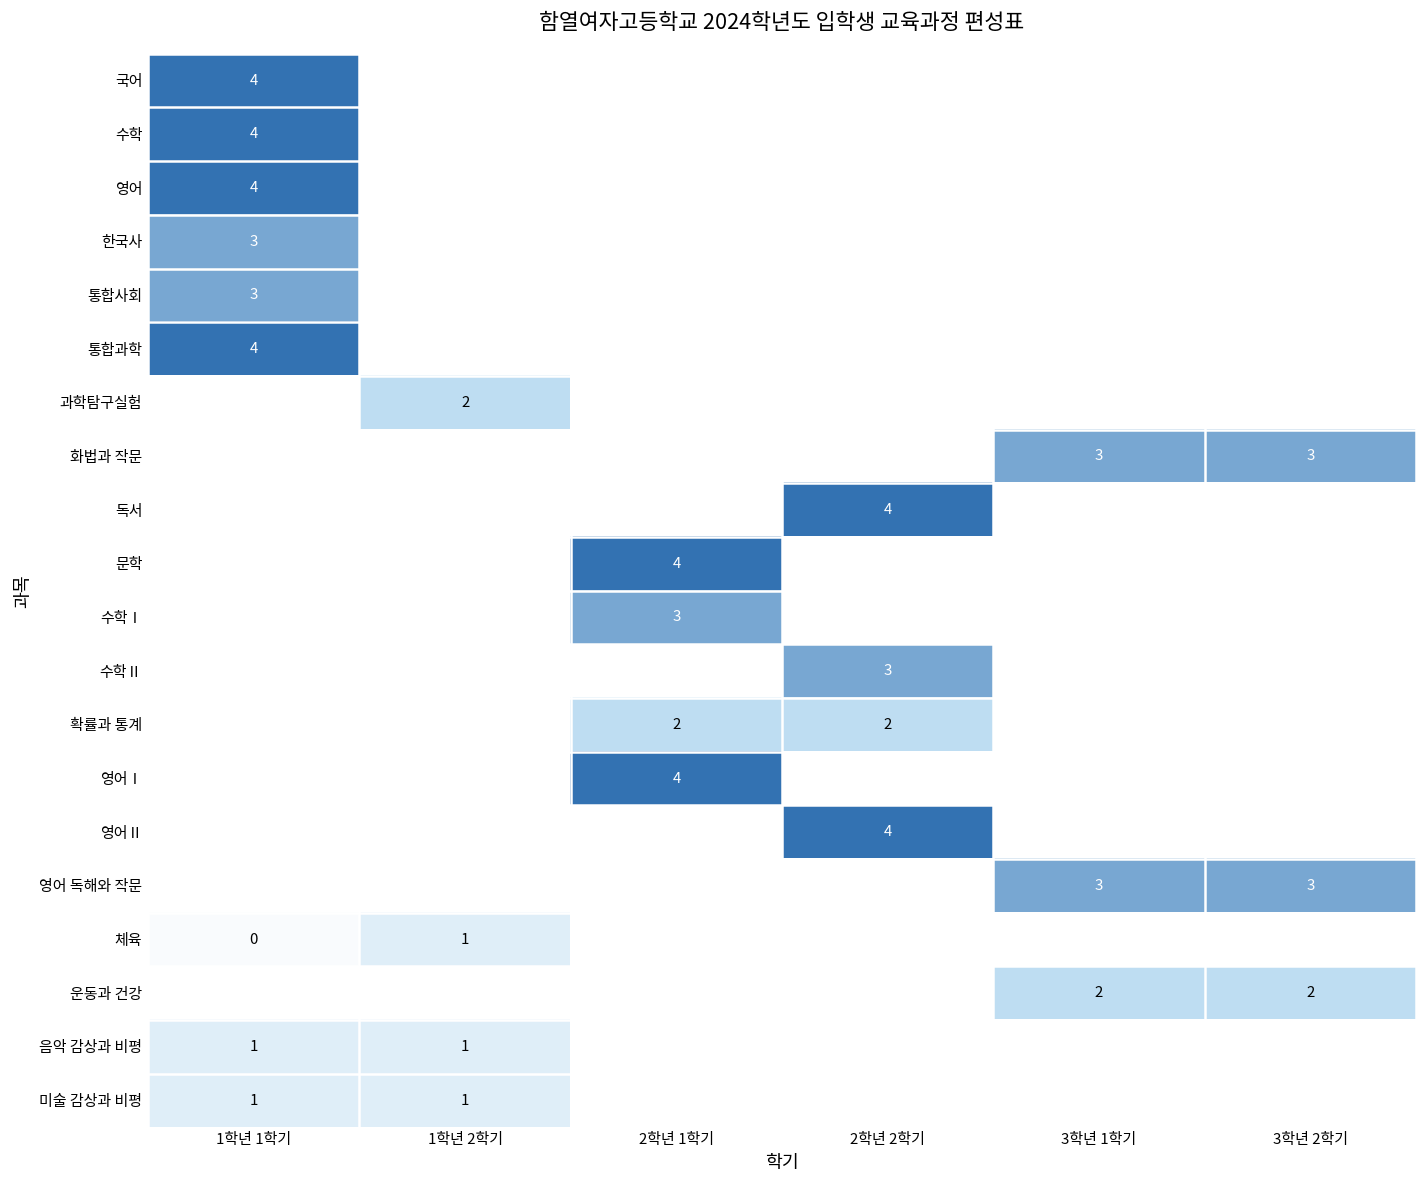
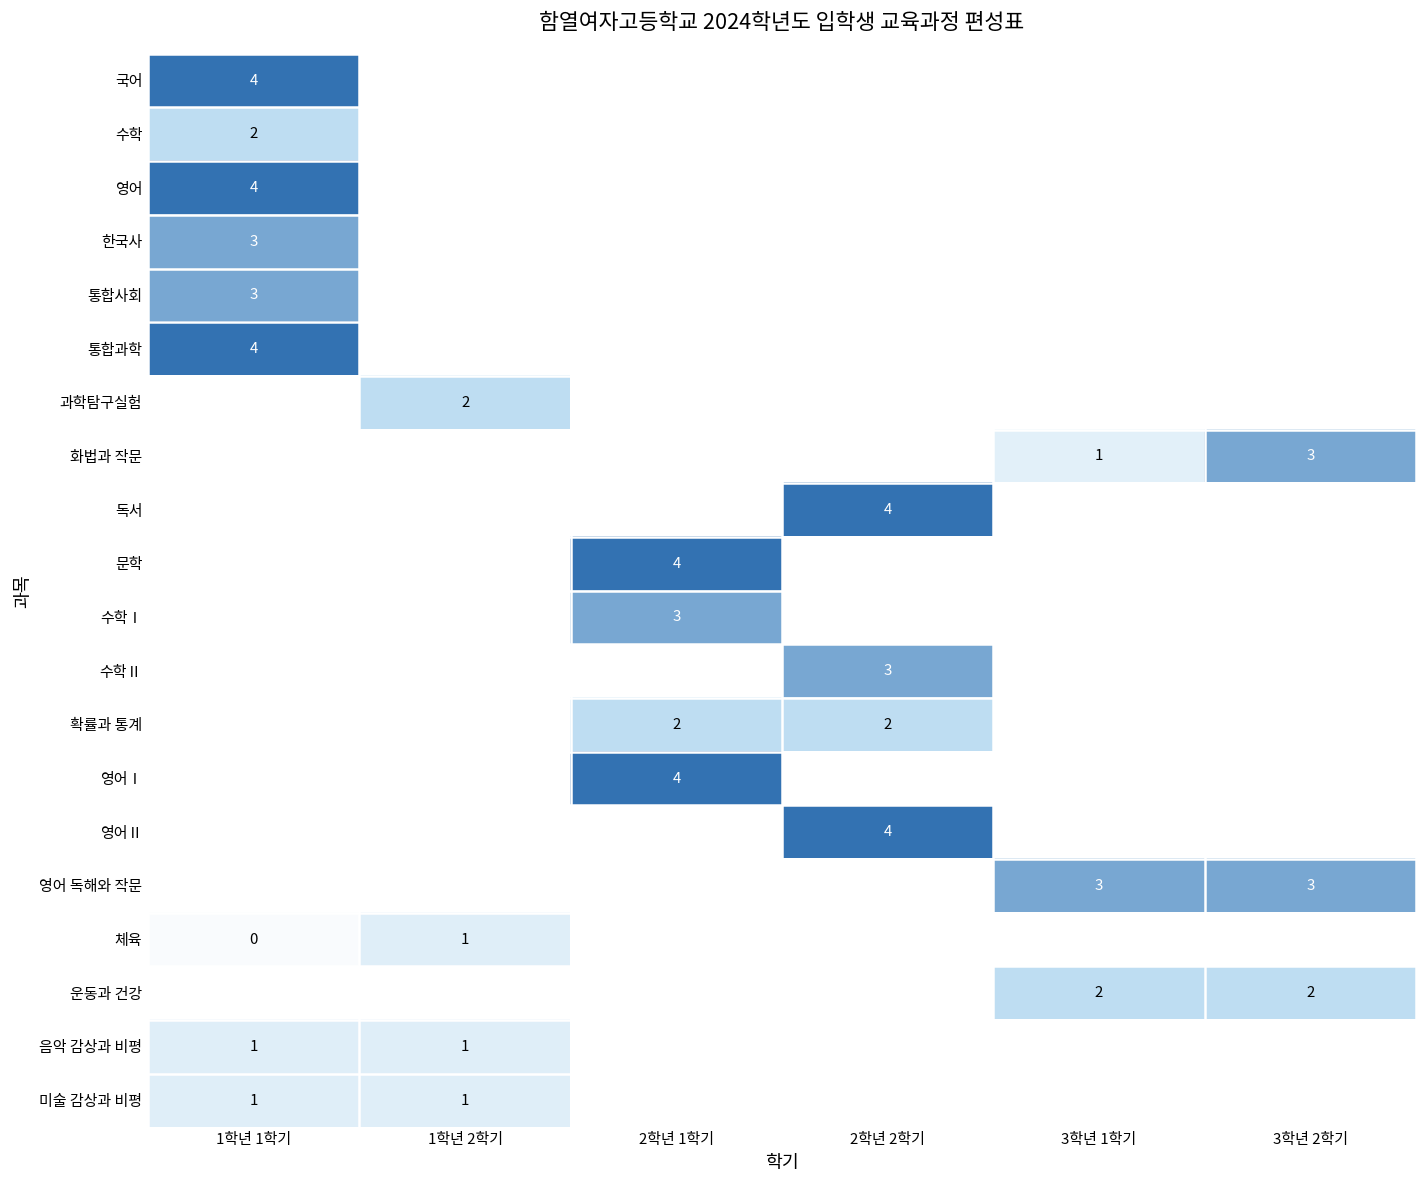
  {
    "국어": {
      "1학년 1학기": 4
    },
    "수학": {
-     "1학년 1학기": 4
+     "1학년 1학기": 2
    },
    "영어": {
      "1학년 1학기": 4
    },
    "한국사": {
      "1학년 1학기": 3
    },
    "통합사회": {
      "1학년 1학기": 3
    },
    "통합과학": {
      "1학년 1학기": 4
    },
    "과학탐구실험": {
      "1학년 2학기": 2
    },
    "화법과 작문": {
-     "3학년 1학기": 3,
+     "3학년 1학기": 1,
      "3학년 2학기": 3
    },
    "독서": {
      "2학년 2학기": 4
    },
    "문학": {
      "2학년 1학기": 4
    },
    "수학Ⅰ": {
      "2학년 1학기": 3
    },
    "수학Ⅱ": {
      "2학년 2학기": 3
    },
    "확률과 통계": {
      "2학년 1학기": 2,
      "2학년 2학기": 2
    },
    "영어Ⅰ": {
      "2학년 1학기": 4
    },
    "영어Ⅱ": {
      "2학년 2학기": 4
    },
    "영어 독해와 작문": {
      "3학년 1학기": 3,
      "3학년 2학기": 3
    },
    "체육": {
      "1학년 1학기": 0,
      "1학년 2학기": 1
    },
    "운동과 건강": {
      "3학년 1학기": 2,
      "3학년 2학기": 2
    },
    "음악 감상과 비평": {
      "1학년 1학기": 1,
      "1학년 2학기": 1
    },
    "미술 감상과 비평": {
      "1학년 1학기": 1,
      "1학년 2학기": 1
    }
  }
